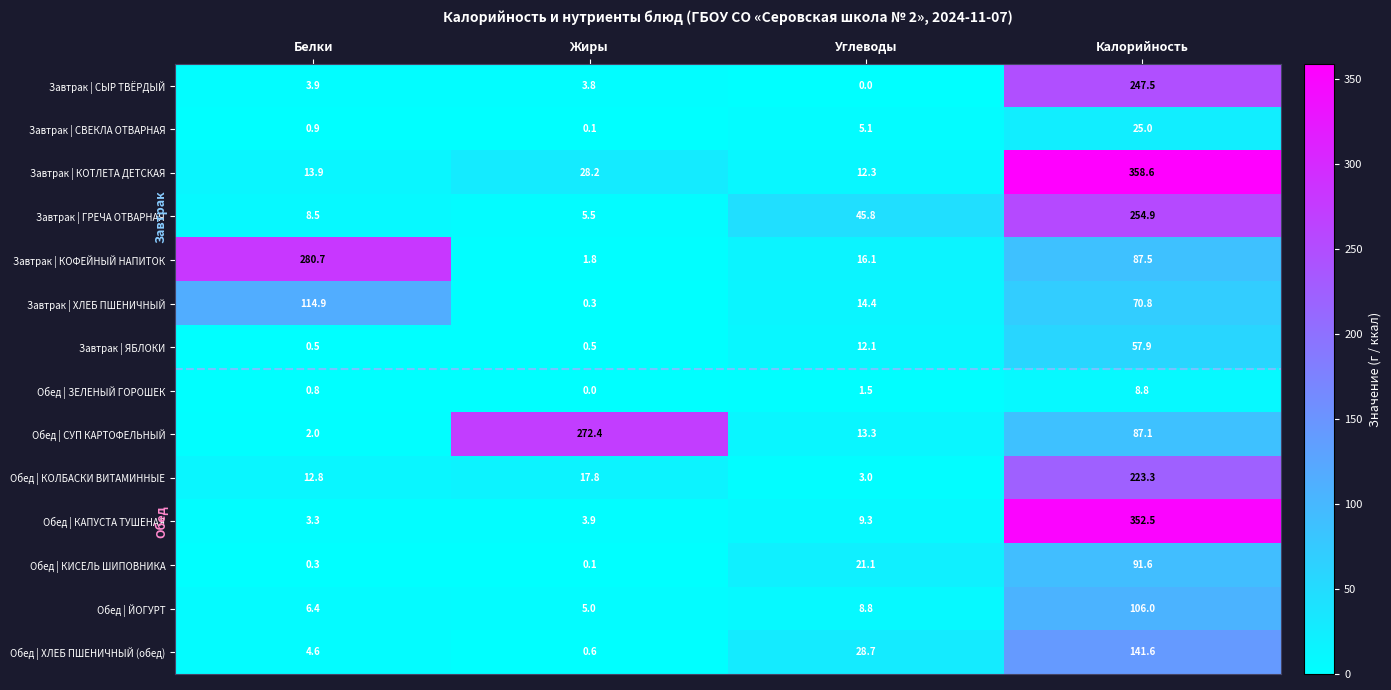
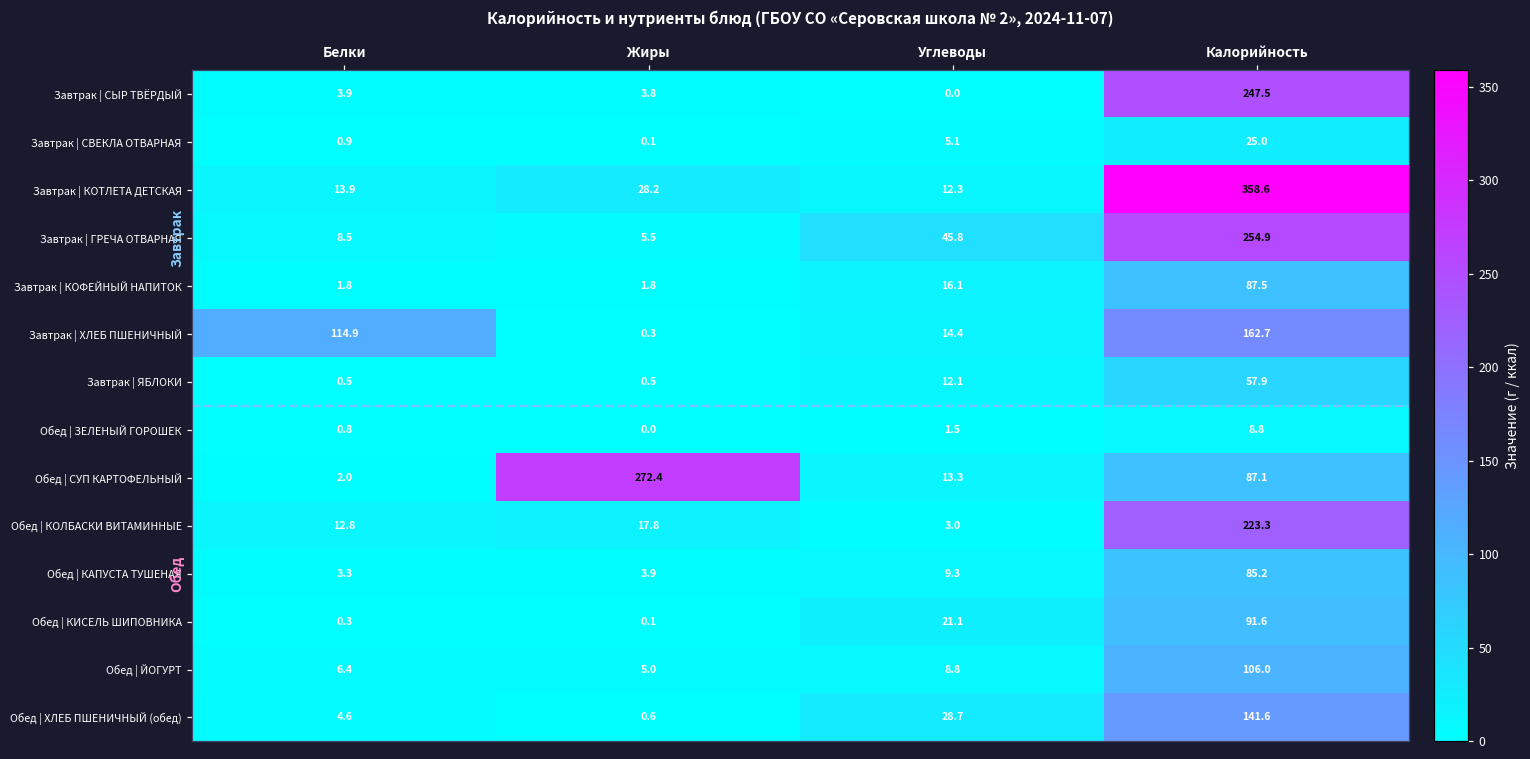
  {
    "Завтрак | СЫР ТВЁРДЫЙ": {
      "Белки": 3.9,
      "Жиры": 3.8,
      "Углеводы": 0.0,
      "Калорийность": 247.5
    },
    "Завтрак | СВЕКЛА ОТВАРНАЯ": {
      "Белки": 0.9,
      "Жиры": 0.1,
      "Углеводы": 5.1,
      "Калорийность": 25.0
    },
    "Завтрак | КОТЛЕТА ДЕТСКАЯ": {
      "Белки": 13.9,
      "Жиры": 28.2,
      "Углеводы": 12.3,
      "Калорийность": 358.6
    },
    "Завтрак | ГРЕЧА ОТВАРНАЯ": {
      "Белки": 8.5,
      "Жиры": 5.5,
      "Углеводы": 45.8,
      "Калорийность": 254.9
    },
    "Завтрак | КОФЕЙНЫЙ НАПИТОК": {
-     "Белки": 280.7,
+     "Белки": 1.8,
      "Жиры": 1.8,
      "Углеводы": 16.1,
      "Калорийность": 87.5
    },
    "Завтрак | ХЛЕБ ПШЕНИЧНЫЙ": {
      "Белки": 114.9,
      "Жиры": 0.3,
      "Углеводы": 14.4,
-     "Калорийность": 70.8
+     "Калорийность": 162.7
    },
    "Завтрак | ЯБЛОКИ": {
      "Белки": 0.5,
      "Жиры": 0.5,
      "Углеводы": 12.1,
      "Калорийность": 57.9
    },
    "Обед | ЗЕЛЕНЫЙ ГОРОШЕК": {
      "Белки": 0.8,
      "Жиры": 0.0,
      "Углеводы": 1.5,
      "Калорийность": 8.8
    },
    "Обед | СУП КАРТОФЕЛЬНЫЙ": {
      "Белки": 2.0,
      "Жиры": 272.4,
      "Углеводы": 13.3,
      "Калорийность": 87.1
    },
    "Обед | КОЛБАСКИ ВИТАМИННЫЕ": {
      "Белки": 12.8,
      "Жиры": 17.8,
      "Углеводы": 3.0,
      "Калорийность": 223.3
    },
    "Обед | КАПУСТА ТУШЕНАЯ": {
      "Белки": 3.3,
      "Жиры": 3.9,
      "Углеводы": 9.3,
-     "Калорийность": 352.5
+     "Калорийность": 85.2
    },
    "Обед | КИСЕЛЬ ШИПОВНИКА": {
      "Белки": 0.3,
      "Жиры": 0.1,
      "Углеводы": 21.1,
      "Калорийность": 91.6
    },
    "Обед | ЙОГУРТ": {
      "Белки": 6.4,
      "Жиры": 5.0,
      "Углеводы": 8.8,
      "Калорийность": 106.0
    },
    "Обед | ХЛЕБ ПШЕНИЧНЫЙ (обед)": {
      "Белки": 4.6,
      "Жиры": 0.6,
      "Углеводы": 28.7,
      "Калорийность": 141.6
    }
  }
